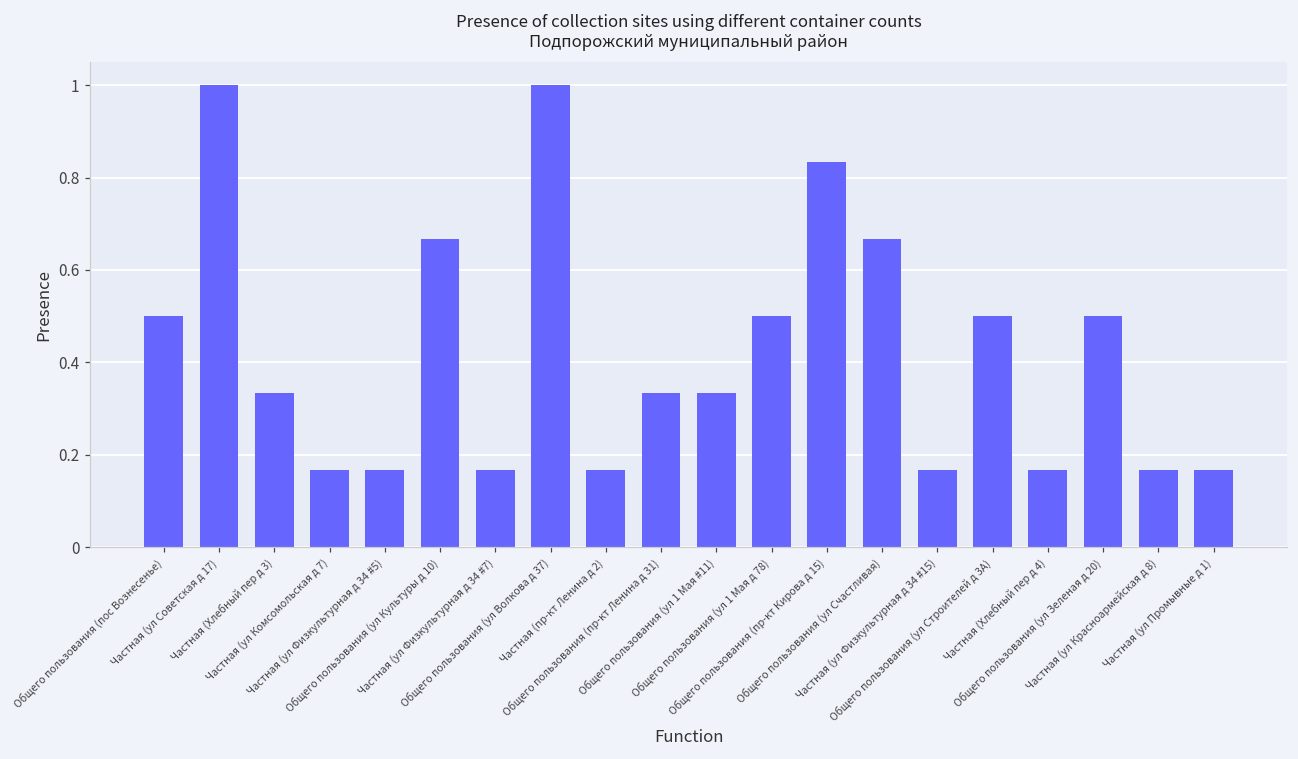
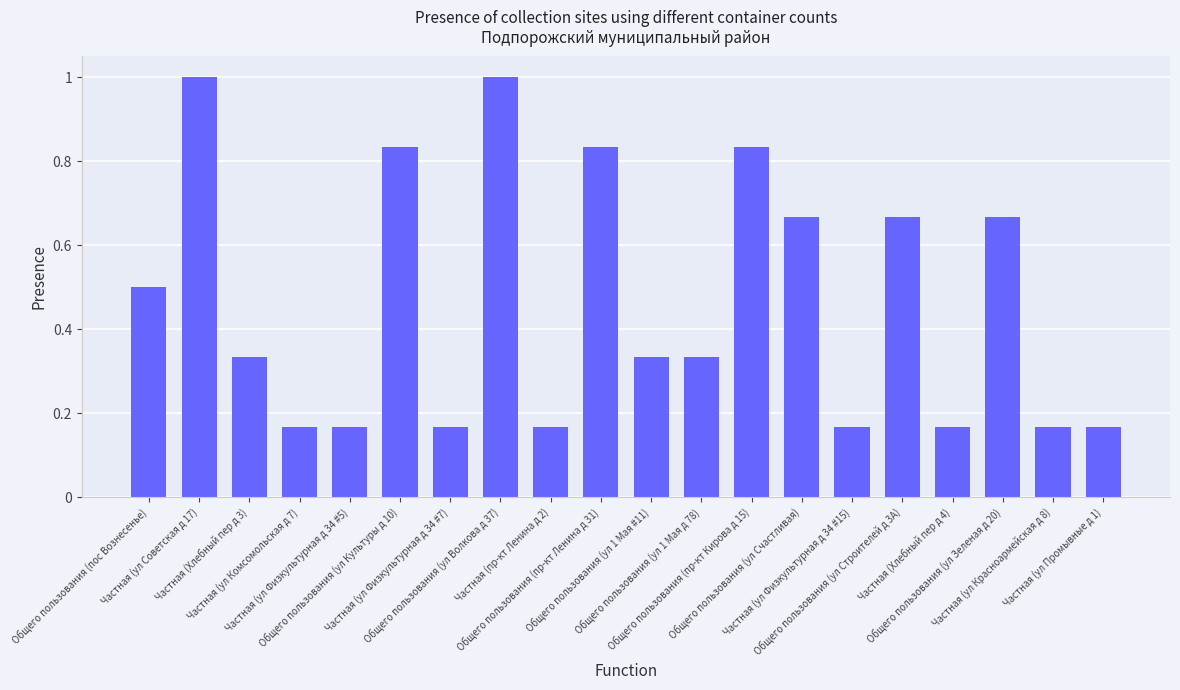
  {
    "Общего пользования (пос Вознесенье)": 0.50,
    "Частная (ул Советская д 17)": 1.00,
    "Частная (Хлебный пер д 3)": 0.33,
    "Частная (ул Комсомольская д 7)": 0.17,
    "Частная (ул Физкультурная д 34 #5)": 0.17,
-   "Общего пользования (ул Культуры д 10)": 0.67,
+   "Общего пользования (ул Культуры д 10)": 0.83,
    "Частная (ул Физкультурная д 34 #7)": 0.17,
    "Общего пользования (ул Волкова д 37)": 1.00,
    "Частная (пр-кт Ленина д 2)": 0.17,
-   "Общего пользования (пр-кт Ленина д 31)": 0.33,
+   "Общего пользования (пр-кт Ленина д 31)": 0.83,
    "Общего пользования (ул 1 Мая #11)": 0.33,
-   "Общего пользования (ул 1 Мая д 78)": 0.50,
+   "Общего пользования (ул 1 Мая д 78)": 0.33,
    "Общего пользования (пр-кт Кирова д 15)": 0.83,
    "Общего пользования (ул Счастливая)": 0.67,
    "Частная (ул Физкультурная д 34 #15)": 0.17,
-   "Общего пользования (ул Строителей д 3А)": 0.50,
+   "Общего пользования (ул Строителей д 3А)": 0.67,
    "Частная (Хлебный пер д 4)": 0.17,
-   "Общего пользования (ул Зеленая д 20)": 0.50,
+   "Общего пользования (ул Зеленая д 20)": 0.67,
    "Частная (ул Красноармейская д 8)": 0.17,
    "Частная (ул Промывные д 1)": 0.17
  }
